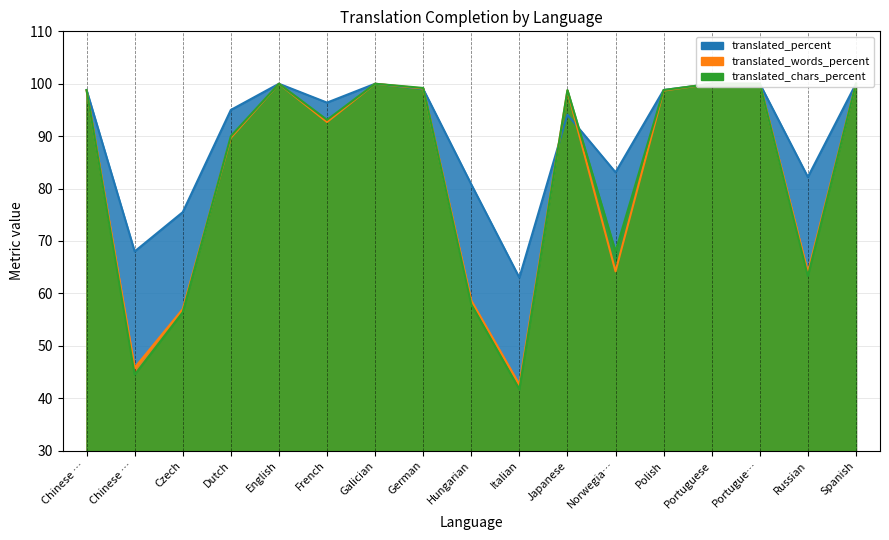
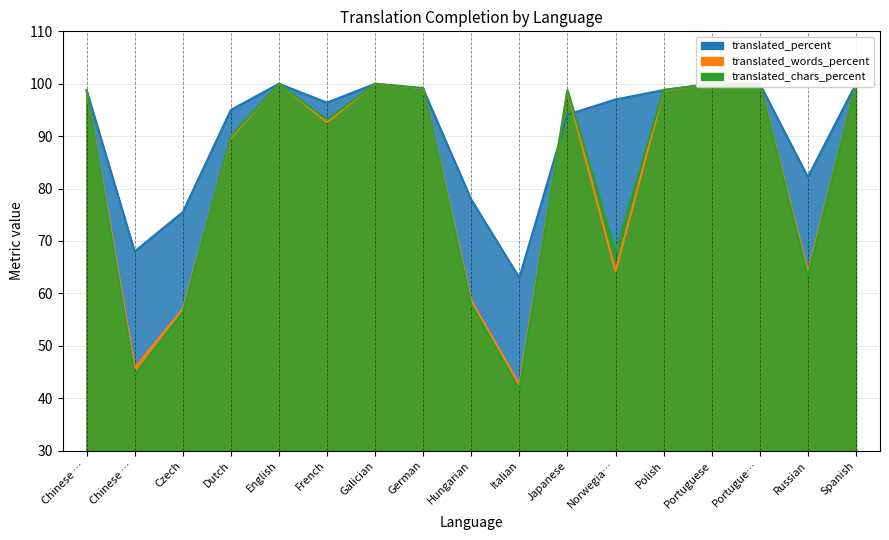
  {
    "translated_percent": {
      "Czech": 76,
      "Dutch": 95,
      "French": 96,
-     "Hungarian": 81,
+     "Hungarian": 78,
      "Italian": 63,
      "Japanese": 94,
-     "Norwegia…": 83,
+     "Norwegia…": 97,
      "Russian": 82
    },
    "translated_words_percent": {
      "Czech": 57,
      "Hungarian": 59,
      "Italian": 43,
      "Norwegia…": 64,
      "Russian": 64
    },
    "translated_chars_percent": {
      "Czech": 56,
      "Hungarian": 58,
      "Italian": 42,
      "Norwegia…": 68,
      "Russian": 63
    }
  }
